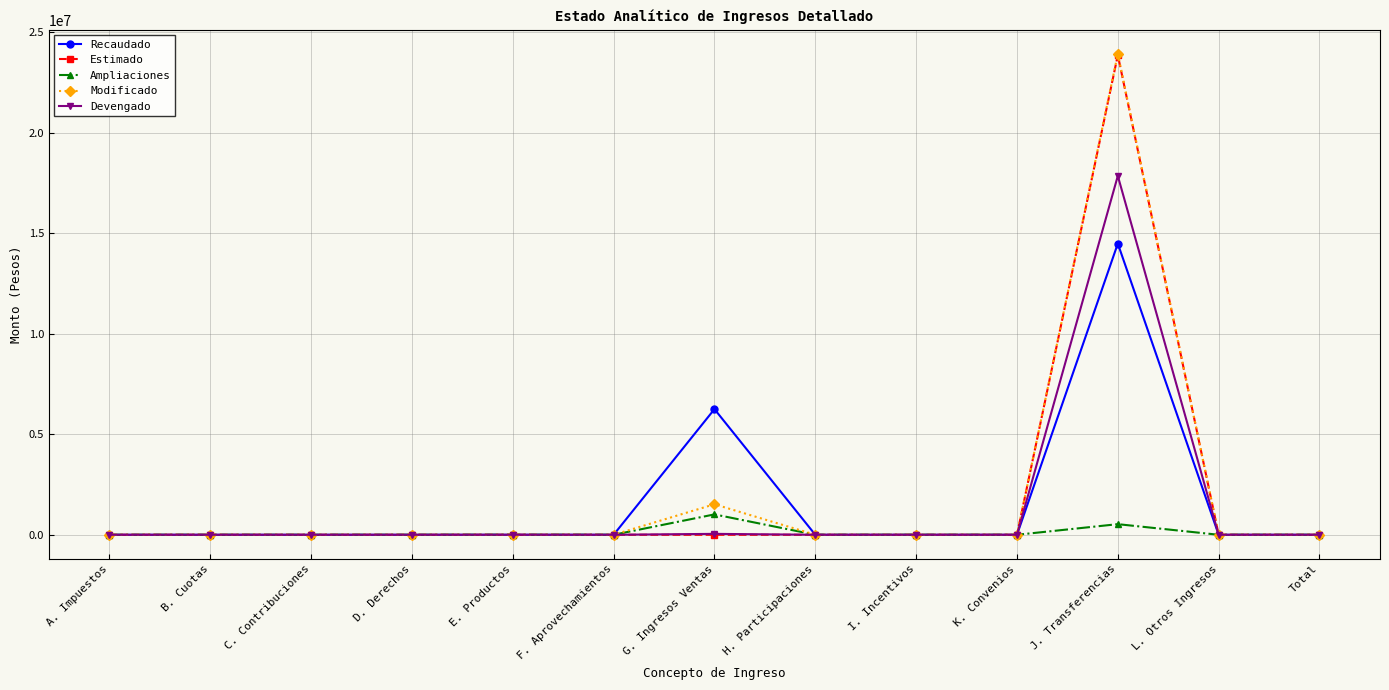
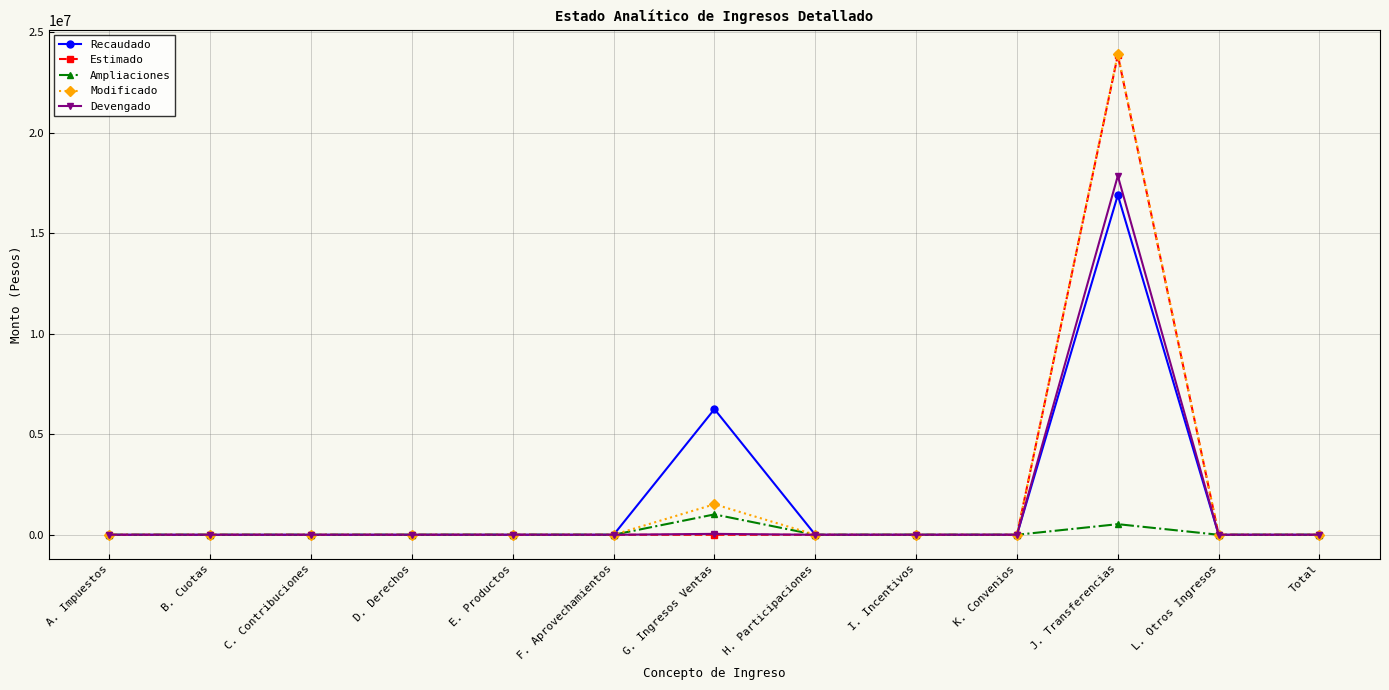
  {
    "Recaudado": {
      "G. Ingresos Ventas": 6300000,
-     "J. Transferencias": 14500000
+     "J. Transferencias": 16900000
    },
    "Ampliaciones": {
      "G. Ingresos Ventas": 1000000,
      "J. Transferencias": 500000
    },
    "Modificado": {
      "G. Ingresos Ventas": 1500000
    },
    "Devengado": {
      "J. Transferencias": 17900000
    }
  }
